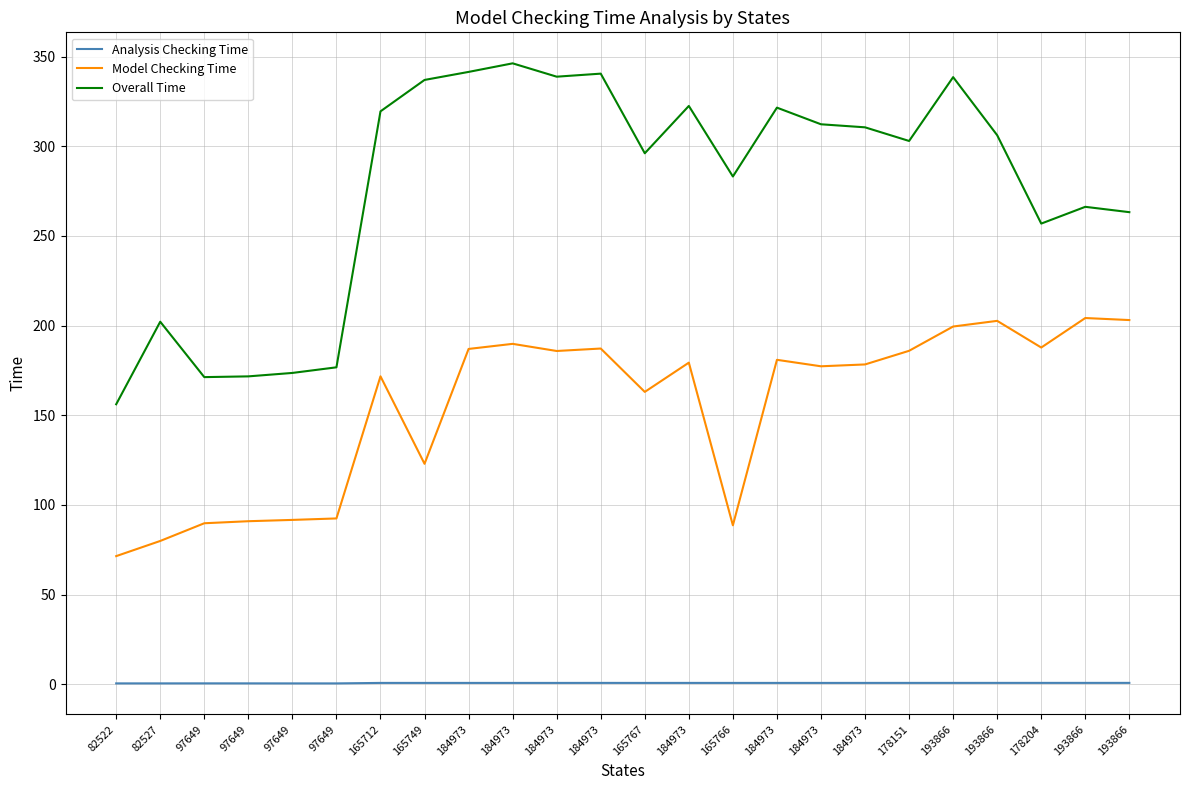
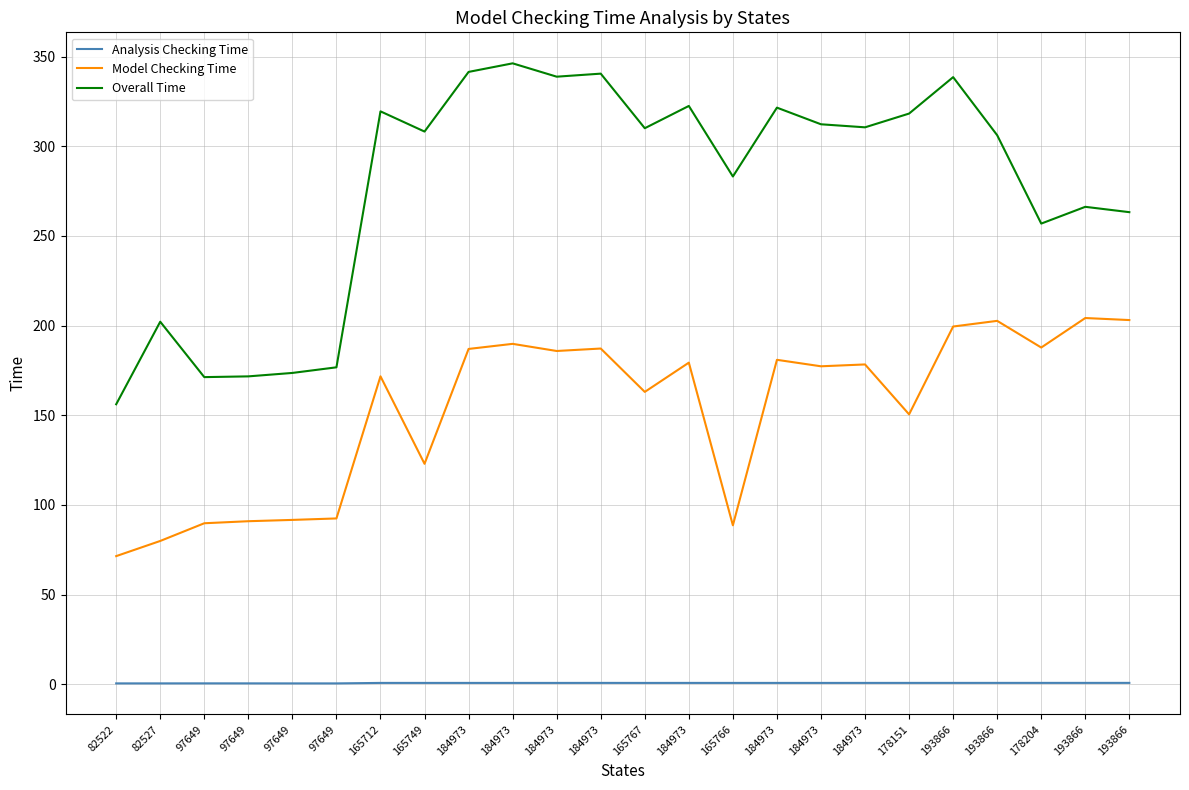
  {
    "Analysis Checking Time": {
      "82522": 1,
      "82527": 1,
      "165712": 1,
      "165749": 1,
      "165767": 1,
      "165766": 1,
      "178151": 1,
      "178204": 1
    },
    "Model Checking Time": {
      "82522": 71,
      "82527": 80,
      "165712": 172,
      "165749": 123,
      "165767": 163,
      "165766": 89,
-     "178151": 186,
+     "178151": 151,
      "178204": 188
    },
    "Overall Time": {
      "82522": 156,
      "82527": 202,
      "165712": 319,
-     "165749": 337,
-     "165767": 296,
+     "165749": 308,
+     "165767": 310,
      "165766": 283,
-     "178151": 303,
+     "178151": 318,
      "178204": 257
    }
  }
